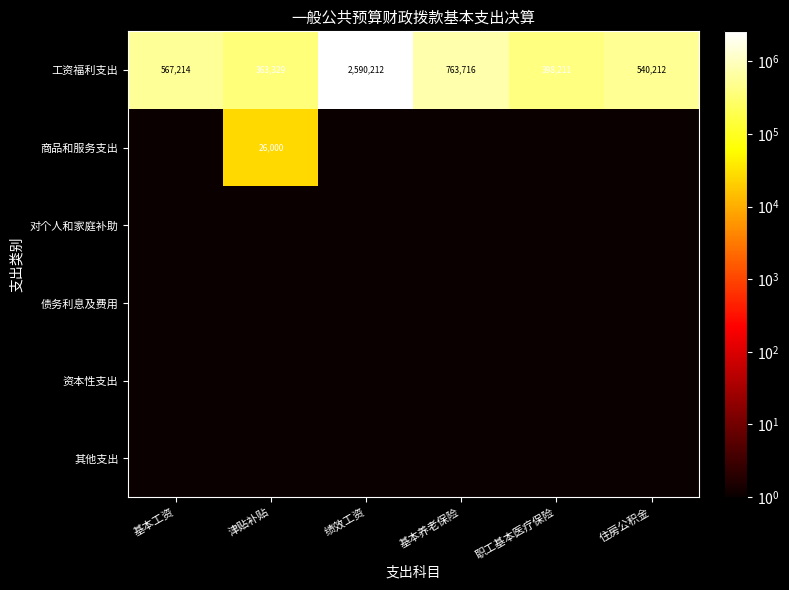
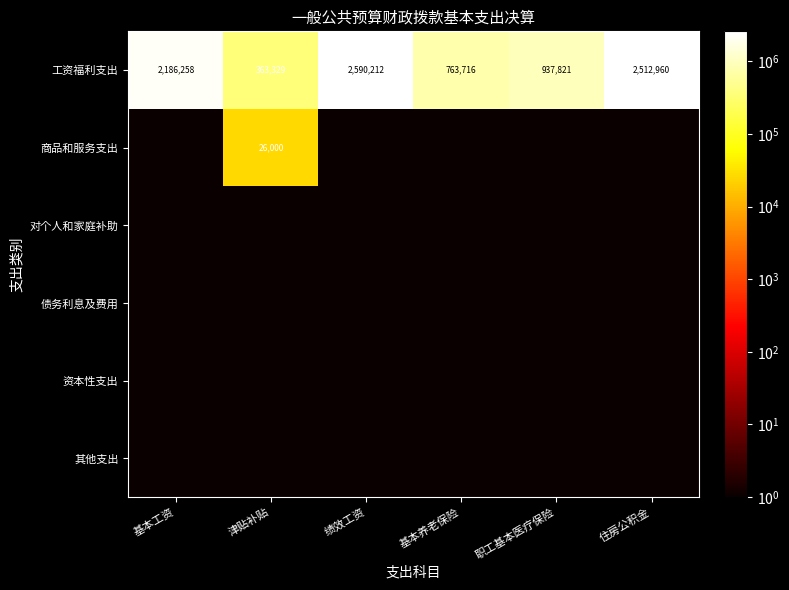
  {
    "工资福利支出": {
-     "基本工资": "567,214",
+     "基本工资": "2,186,258",
      "津贴补贴": "363,329",
      "绩效工资": "2,590,212",
      "基本养老保险": "763,716",
-     "职工基本医疗保险": "398,211",
-     "住房公积金": "540,212"
+     "职工基本医疗保险": "937,821",
+     "住房公积金": "2,512,960"
    },
    "商品和服务支出": {
      "津贴补贴": "26,000"
    }
  }
